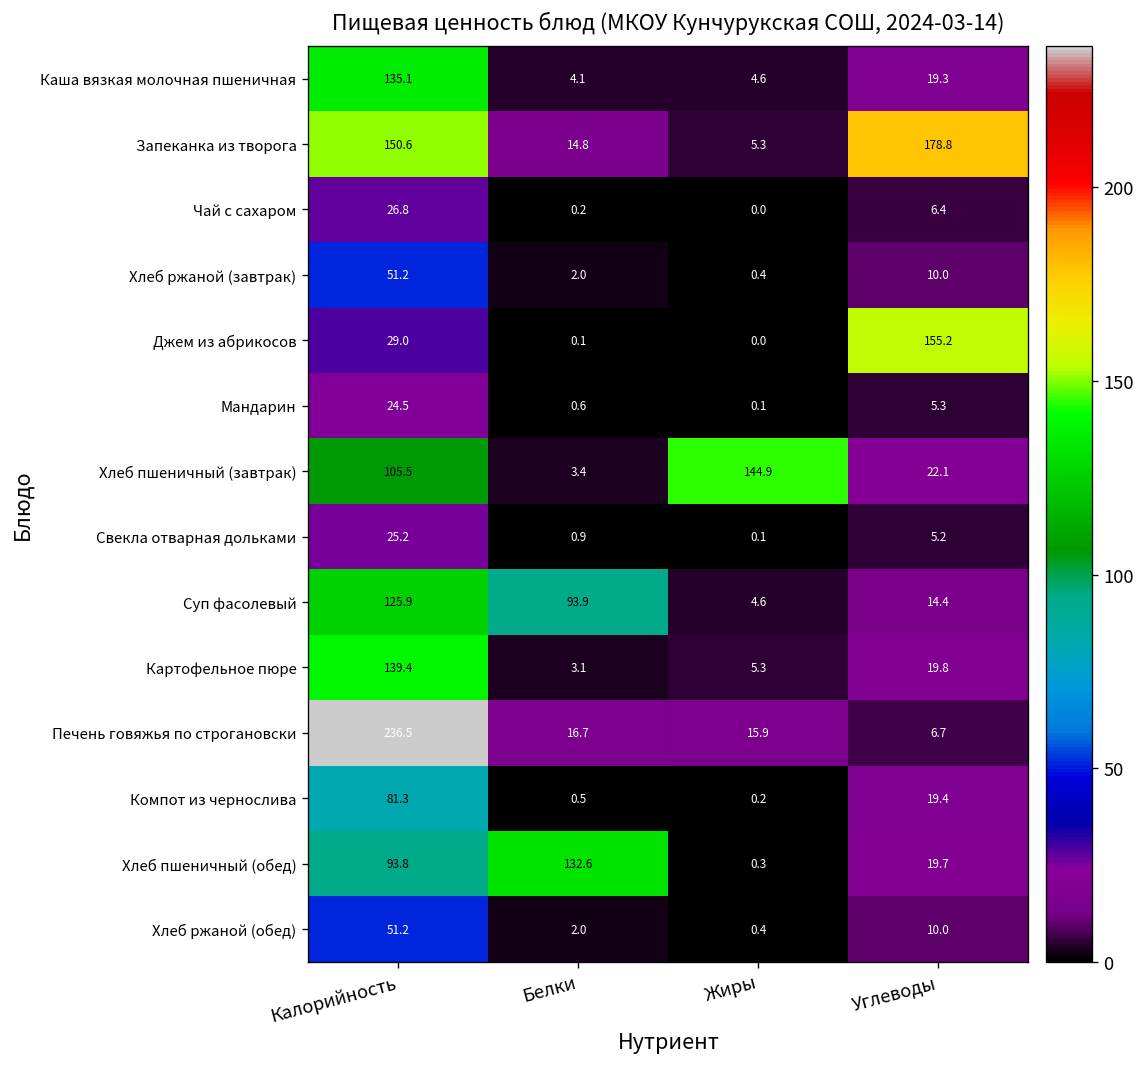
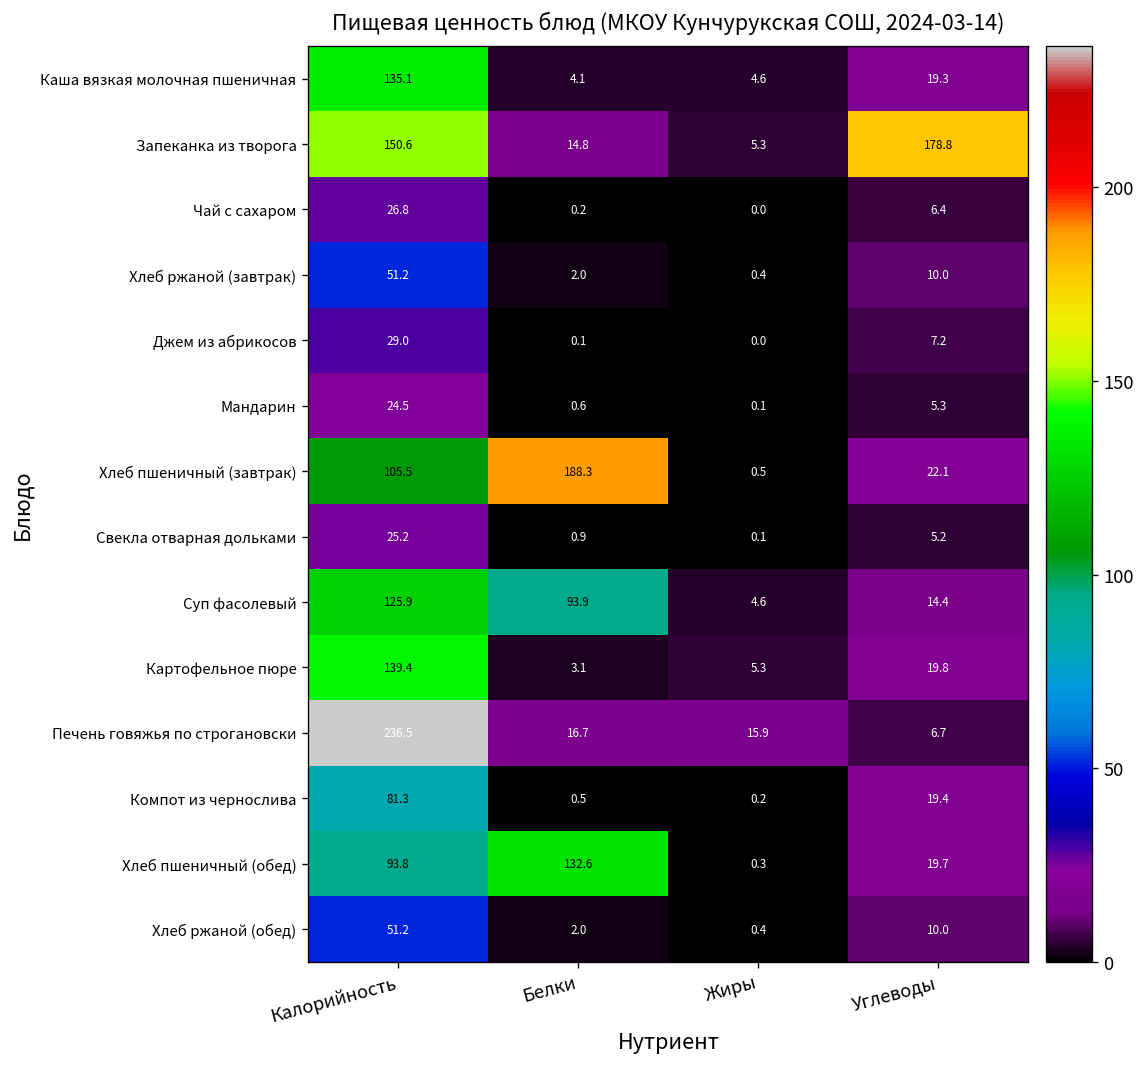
  {
    "Каша вязкая молочная пшеничная": {
      "Калорийность": 135.1,
      "Белки": 4.1,
      "Жиры": 4.6,
      "Углеводы": 19.3
    },
    "Запеканка из творога": {
      "Калорийность": 150.6,
      "Белки": 14.8,
      "Жиры": 5.3,
      "Углеводы": 178.8
    },
    "Чай с сахаром": {
      "Калорийность": 26.8,
      "Белки": 0.2,
      "Жиры": 0.0,
      "Углеводы": 6.4
    },
    "Хлеб ржаной (завтрак)": {
      "Калорийность": 51.2,
      "Белки": 2.0,
      "Жиры": 0.4,
      "Углеводы": 10.0
    },
    "Джем из абрикосов": {
      "Калорийность": 29.0,
      "Белки": 0.1,
      "Жиры": 0.0,
-     "Углеводы": 155.2
+     "Углеводы": 7.2
    },
    "Мандарин": {
      "Калорийность": 24.5,
      "Белки": 0.6,
      "Жиры": 0.1,
      "Углеводы": 5.3
    },
    "Хлеб пшеничный (завтрак)": {
      "Калорийность": 105.5,
-     "Белки": 3.4,
-     "Жиры": 144.9,
+     "Белки": 188.3,
+     "Жиры": 0.5,
      "Углеводы": 22.1
    },
    "Свекла отварная дольками": {
      "Калорийность": 25.2,
      "Белки": 0.9,
      "Жиры": 0.1,
      "Углеводы": 5.2
    },
    "Суп фасолевый": {
      "Калорийность": 125.9,
      "Белки": 93.9,
      "Жиры": 4.6,
      "Углеводы": 14.4
    },
    "Картофельное пюре": {
      "Калорийность": 139.4,
      "Белки": 3.1,
      "Жиры": 5.3,
      "Углеводы": 19.8
    },
    "Печень говяжья по строгановски": {
      "Калорийность": 236.5,
      "Белки": 16.7,
      "Жиры": 15.9,
      "Углеводы": 6.7
    },
    "Компот из чернослива": {
      "Калорийность": 81.3,
      "Белки": 0.5,
      "Жиры": 0.2,
      "Углеводы": 19.4
    },
    "Хлеб пшеничный (обед)": {
      "Калорийность": 93.8,
      "Белки": 132.6,
      "Жиры": 0.3,
      "Углеводы": 19.7
    },
    "Хлеб ржаной (обед)": {
      "Калорийность": 51.2,
      "Белки": 2.0,
      "Жиры": 0.4,
      "Углеводы": 10.0
    }
  }
